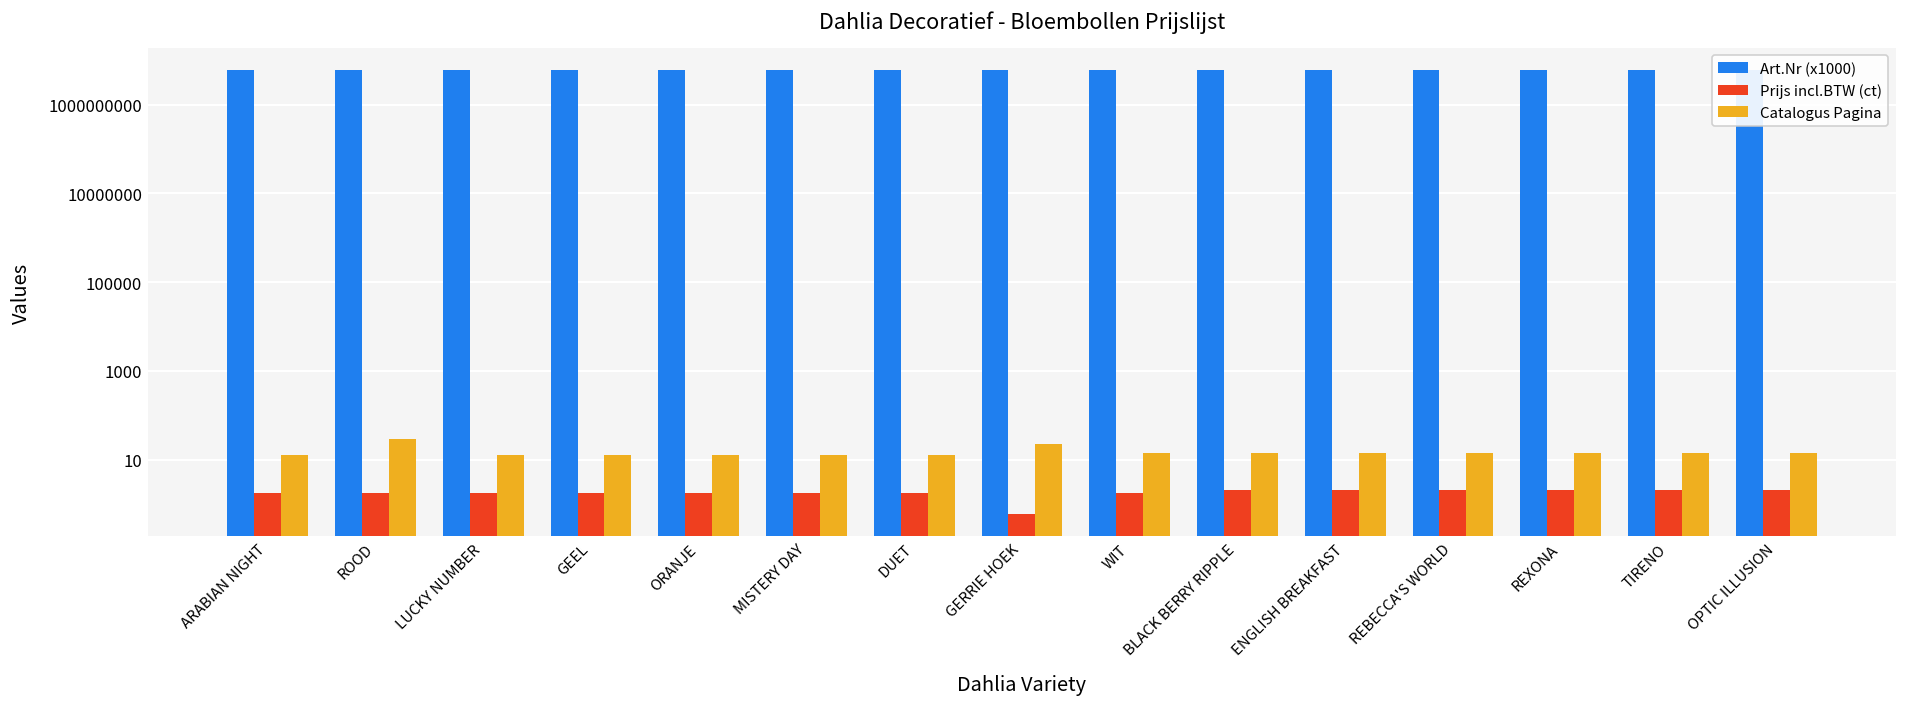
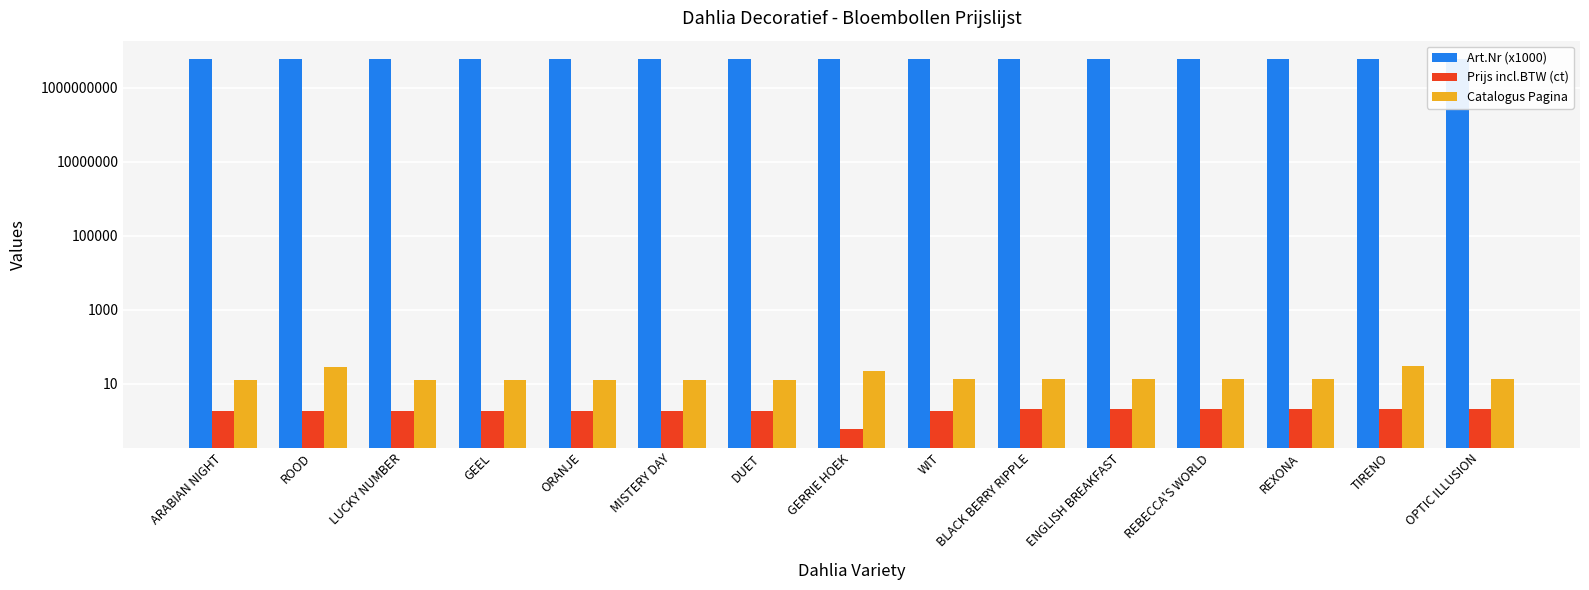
  {
    "Art.Nr (x1000)": {
      "ARABIAN NIGHT": 6000000000,
      "ROOD": 6000000000,
      "LUCKY NUMBER": 6000000000,
      "GEEL": 6000000000,
      "ORANJE": 6000000000,
      "MISTERY DAY": 6000000000,
      "DUET": 6000000000,
      "GERRIE HOEK": 6000000000,
      "WIT": 6000000000,
      "BLACK BERRY RIPPLE": 6000000000,
      "ENGLISH BREAKFAST": 6000000000,
      "REBECCA'S WORLD": 6000000000,
      "REXONA": 6000000000,
      "TIRENO": 6000000000
    },
    "Prijs incl.BTW (ct)": {
      "ARABIAN NIGHT": 2,
      "ROOD": 2,
      "LUCKY NUMBER": 2,
      "GEEL": 2,
      "ORANJE": 2,
      "MISTERY DAY": 2,
      "DUET": 2,
      "GERRIE HOEK": 0.6,
      "WIT": 2,
      "BLACK BERRY RIPPLE": 2,
      "ENGLISH BREAKFAST": 2,
      "REBECCA'S WORLD": 2,
      "REXONA": 2,
      "TIRENO": 2,
      "OPTIC ILLUSION": 2
    },
    "Catalogus Pagina": {
      "ARABIAN NIGHT": 13,
      "ROOD": 30,
      "LUCKY NUMBER": 13,
      "GEEL": 13,
      "ORANJE": 13,
      "MISTERY DAY": 13,
      "DUET": 13,
      "GERRIE HOEK": 20,
      "WIT": 14,
      "BLACK BERRY RIPPLE": 14,
      "ENGLISH BREAKFAST": 14,
      "REBECCA'S WORLD": 14,
      "REXONA": 14,
-     "TIRENO": 14,
+     "TIRENO": 30,
      "OPTIC ILLUSION": 14
    }
  }
